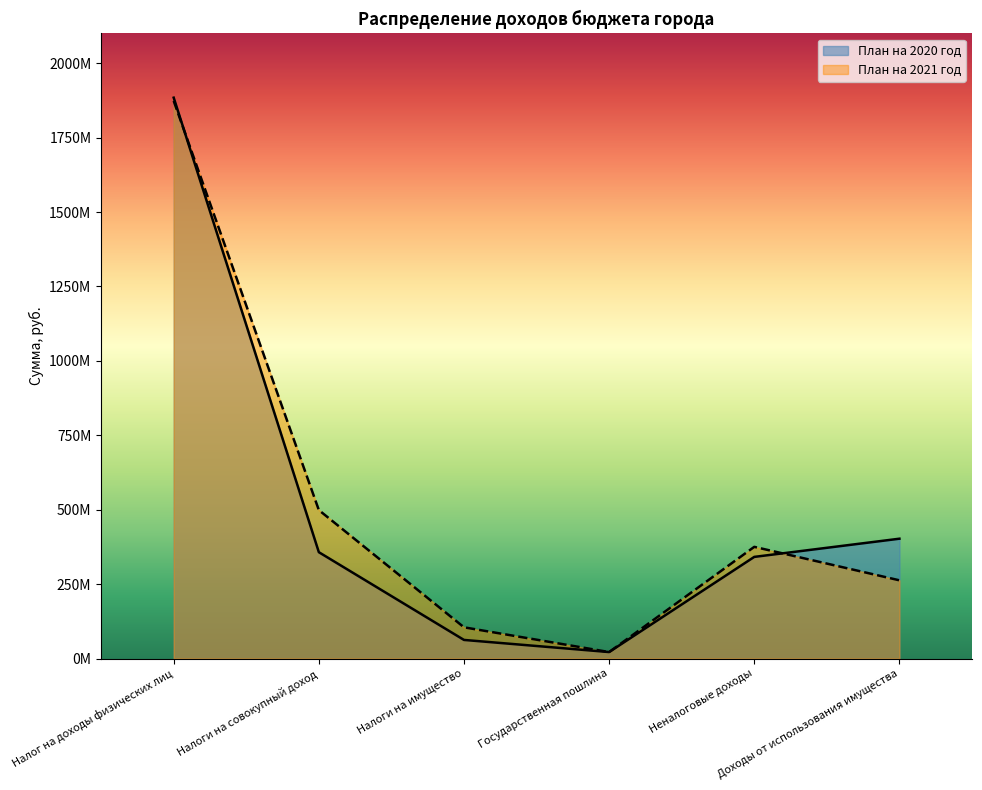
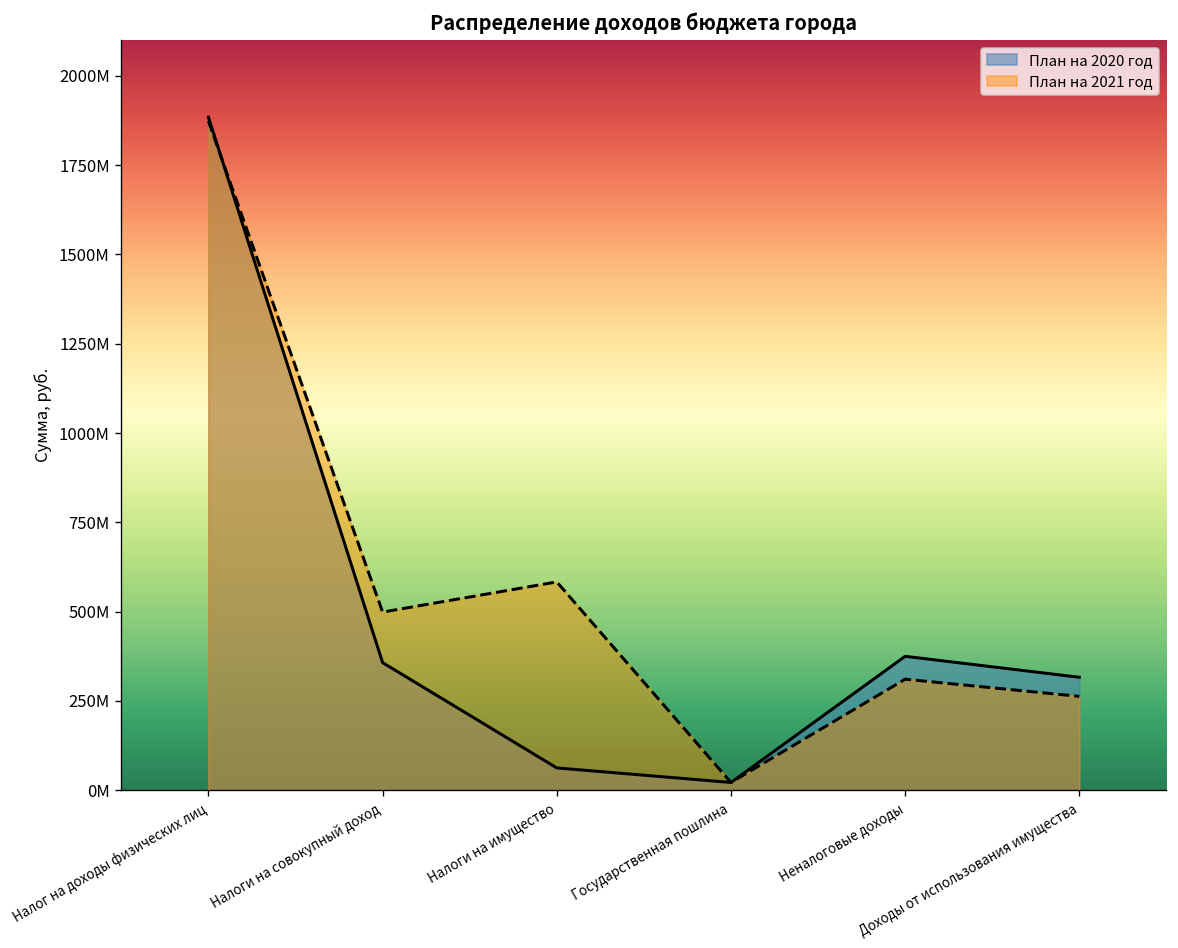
  {
    "План на 2020 год": {
      "Налог на доходы физических лиц": 1880000000,
      "Налоги на совокупный доход": 360000000,
      "Налоги на имущество": 60000000,
-     "Неналоговые доходы": 340000000,
-     "Доходы от использования имущества": 400000000
+     "Неналоговые доходы": 380000000,
+     "Доходы от использования имущества": 320000000
    },
    "План на 2021 год": {
      "Налог на доходы физических лиц": 1870000000,
      "Налоги на совокупный доход": 500000000,
-     "Налоги на имущество": 110000000,
-     "Неналоговые доходы": 380000000,
+     "Налоги на имущество": 580000000,
+     "Неналоговые доходы": 310000000,
      "Доходы от использования имущества": 260000000
    }
  }
